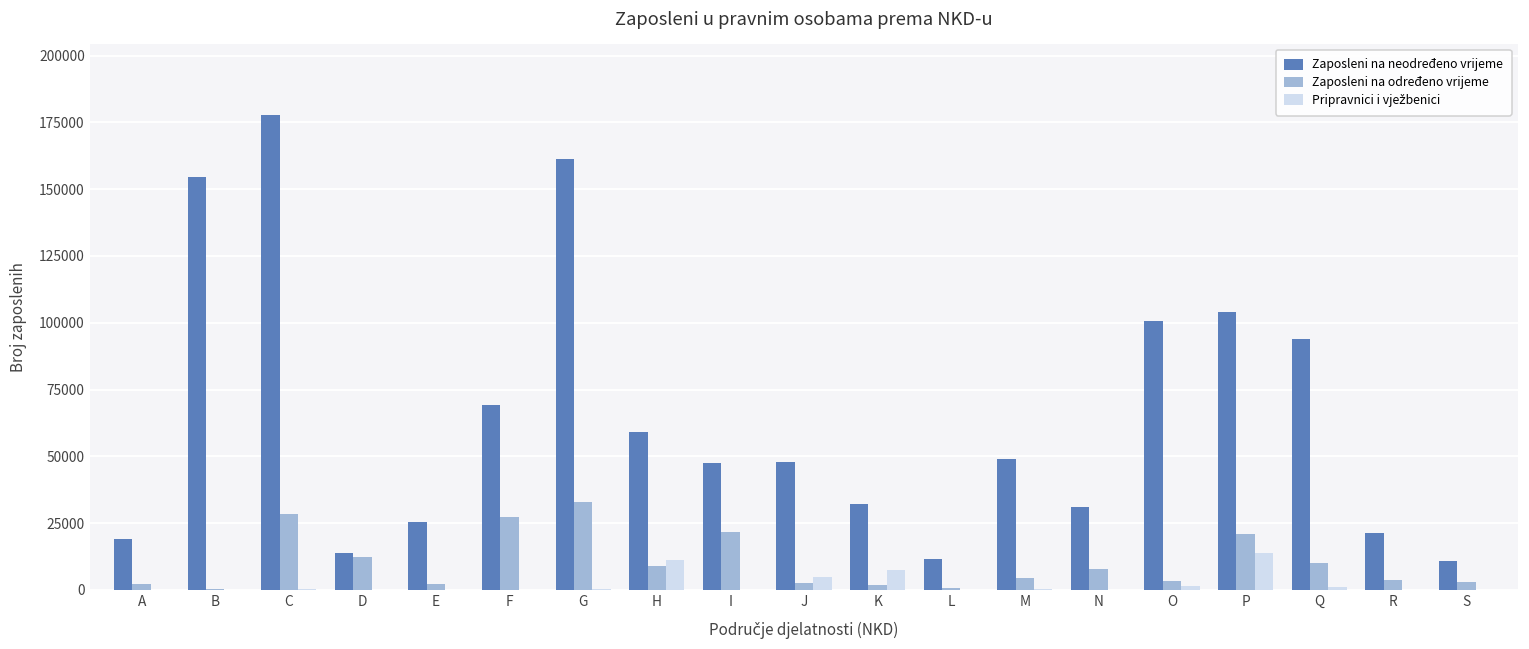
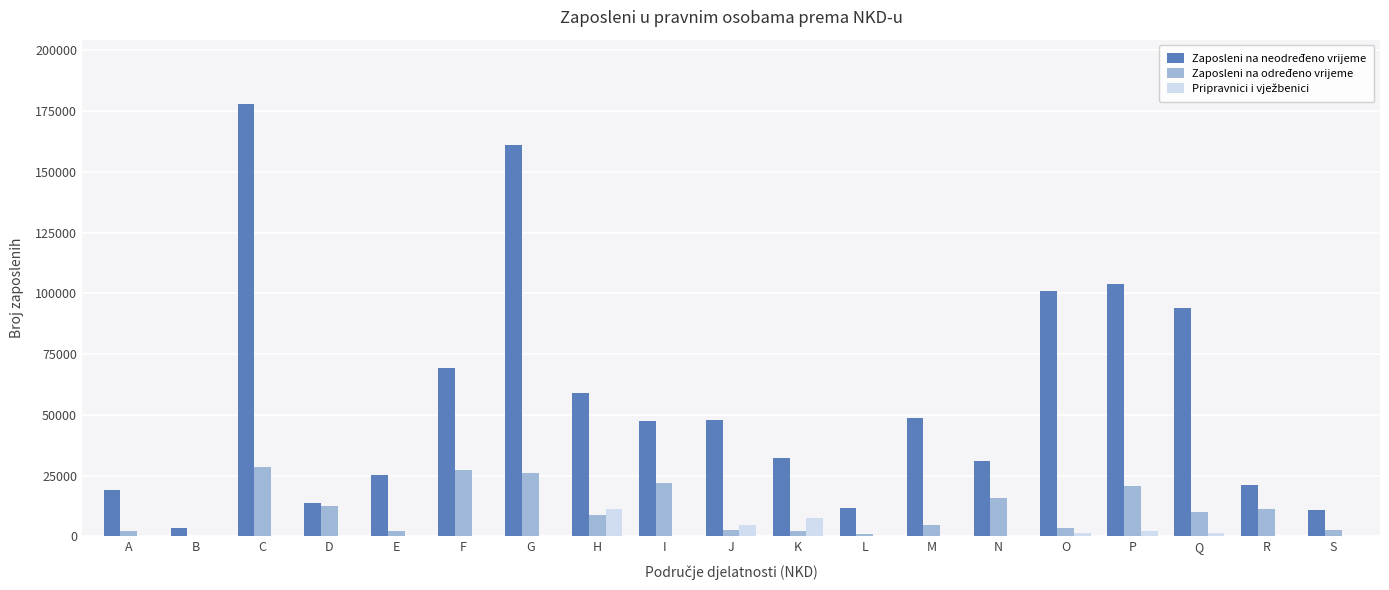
  {
    "Zaposleni na neodređeno vrijeme": {
      "A": 19000,
-     "B": 155000,
+     "B": 3000,
      "C": 178000,
      "D": 14000,
      "E": 25000,
      "F": 69000,
      "G": 161000,
      "H": 59000,
      "I": 47000,
      "J": 48000,
      "K": 32000,
      "L": 12000,
      "M": 49000,
      "N": 31000,
      "O": 101000,
      "P": 104000,
      "Q": 94000,
      "R": 21000,
      "S": 11000
    },
    "Zaposleni na određeno vrijeme": {
      "A": 2000,
      "C": 29000,
      "D": 12000,
      "E": 2000,
      "F": 27000,
-     "G": 33000,
+     "G": 26000,
      "H": 9000,
      "I": 22000,
      "J": 3000,
      "K": 2000,
      "M": 5000,
-     "N": 8000,
+     "N": 16000,
      "O": 3000,
      "P": 21000,
      "Q": 10000,
-     "R": 4000,
+     "R": 11000,
      "S": 3000
    },
    "Pripravnici i vježbenici": {
      "H": 11000,
      "J": 5000,
      "K": 8000,
      "O": 1000,
-     "P": 14000,
+     "P": 2000,
      "Q": 1000
    }
  }
